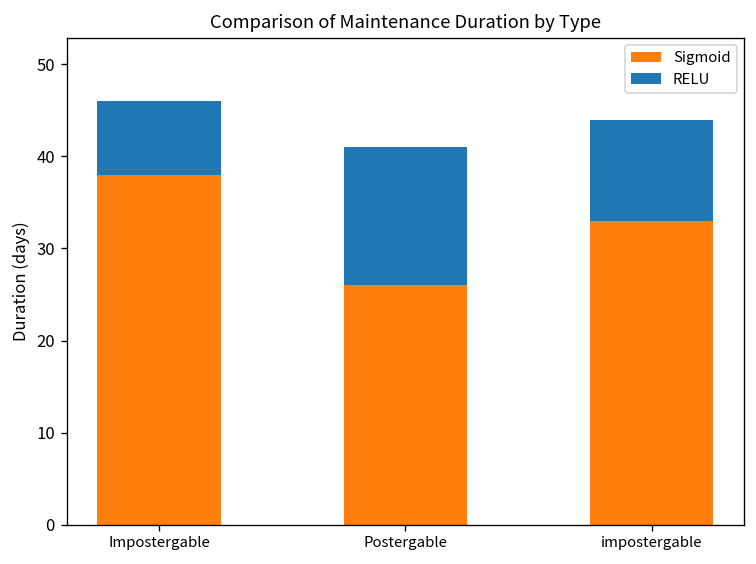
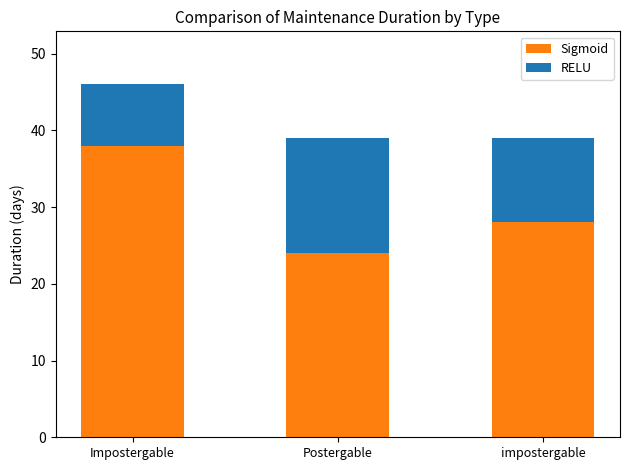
  {
    "Sigmoid": {
      "Impostergable": 38,
-     "Postergable": 26,
-     "impostergable": 33
+     "Postergable": 24,
+     "impostergable": 28
    },
    "RELU": {
      "Impostergable": 8,
      "Postergable": 15,
      "impostergable": 11
    }
  }
